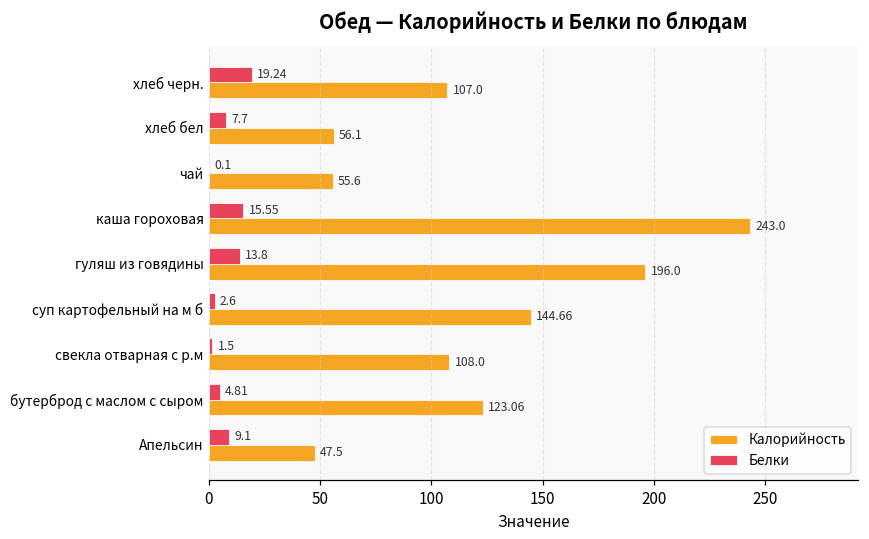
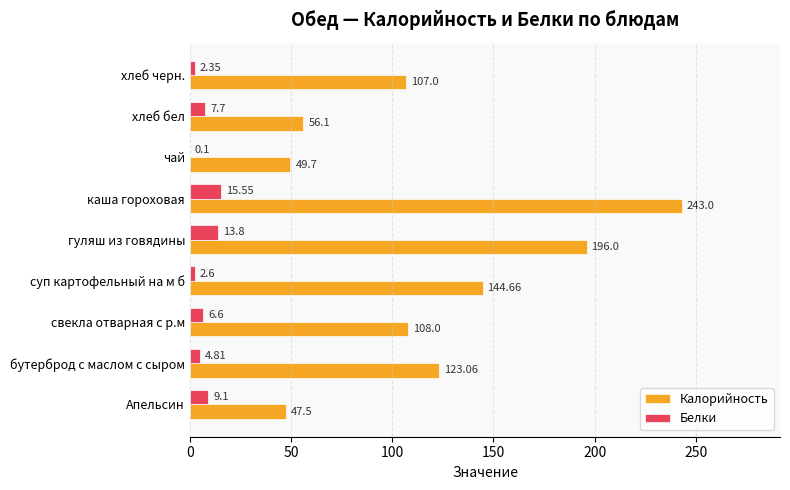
  {
    "Калорийность": {
      "хлеб черн.": 107.0,
      "хлеб бел": 56.1,
-     "чай": 55.6,
+     "чай": 49.7,
      "каша гороховая": 243.0,
      "гуляш из говядины": 196.0,
      "суп картофельный на м б": 144.66,
      "свекла отварная с р.м": 108.0,
      "бутерброд с маслом с сыром": 123.06,
      "Апельсин": 47.5
    },
    "Белки": {
-     "хлеб черн.": 19.24,
+     "хлеб черн.": 2.35,
      "хлеб бел": 7.7,
      "чай": 0.1,
      "каша гороховая": 15.55,
      "гуляш из говядины": 13.8,
      "суп картофельный на м б": 2.6,
-     "свекла отварная с р.м": 1.5,
+     "свекла отварная с р.м": 6.6,
      "бутерброд с маслом с сыром": 4.81,
      "Апельсин": 9.1
    }
  }
